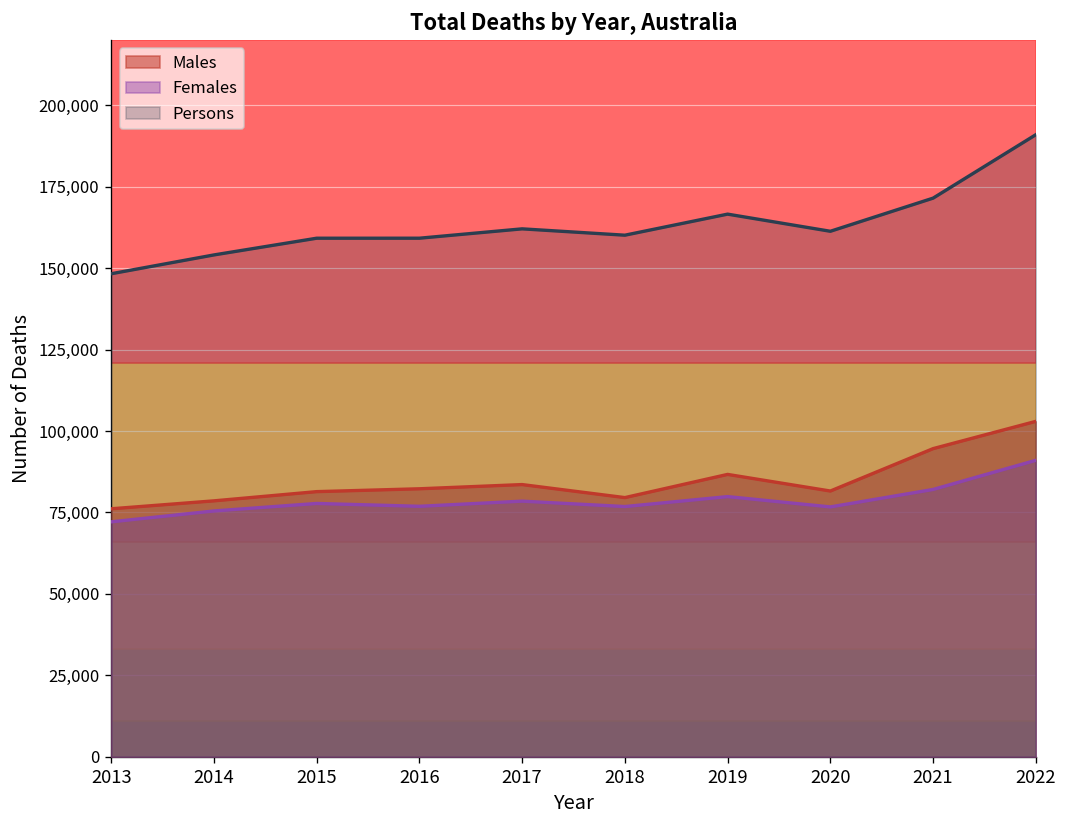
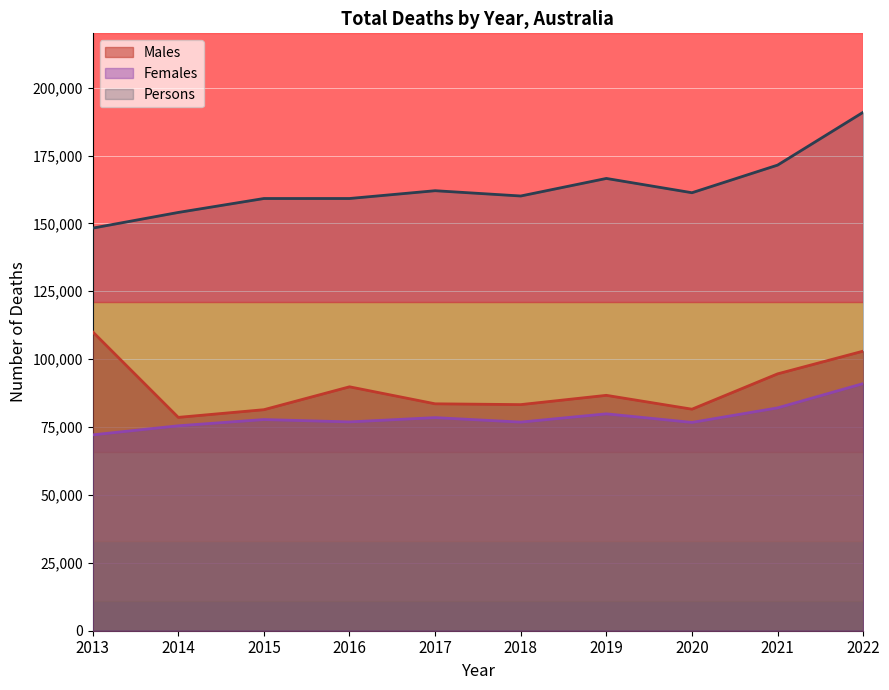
  {
    "Males": {
-     "2013": "76,000",
+     "2013": "110,000",
      "2014": "79,000",
      "2015": "81,000",
-     "2016": "82,000",
+     "2016": "90,000",
      "2017": "84,000",
-     "2018": "80,000",
+     "2018": "83,000",
      "2019": "87,000",
      "2020": "82,000",
      "2021": "95,000",
      "2022": "103,000"
    }
  }
